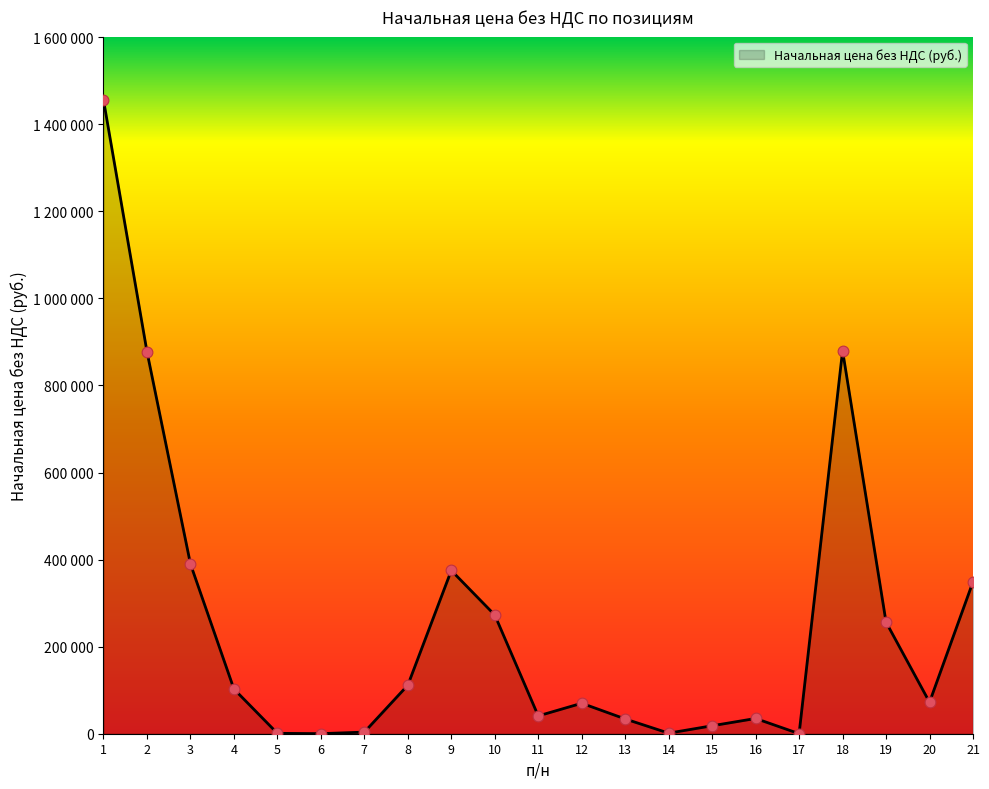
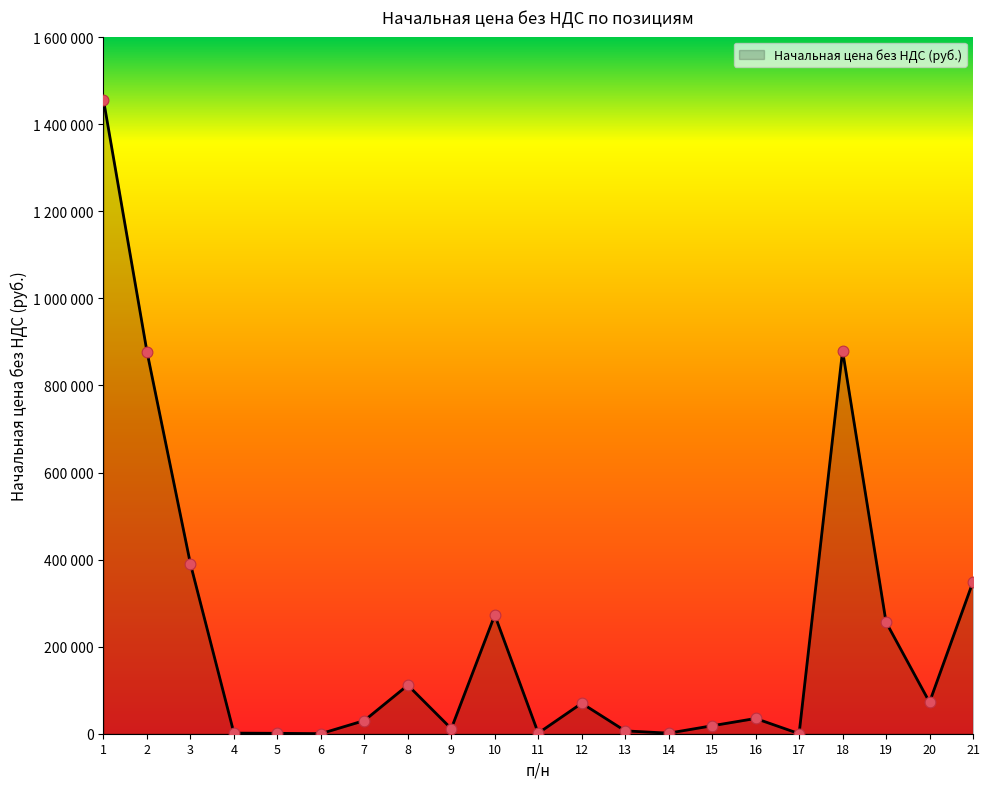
  {
    "1": 1460000,
    "2": 880000,
    "3": 390000,
-   "4": 100000,
+   "4": 0,
    "5": 0,
    "6": 0,
-   "7": 0,
+   "7": 30000,
    "8": 110000,
-   "9": 380000,
+   "9": 10000,
    "10": 270000,
-   "11": 40000,
+   "11": 0,
    "12": 70000,
-   "13": 30000,
+   "13": 10000,
    "14": 0,
    "15": 20000,
    "16": 40000,
    "17": 0,
    "18": 880000,
    "19": 260000,
    "20": 70000,
    "21": 350000
  }
